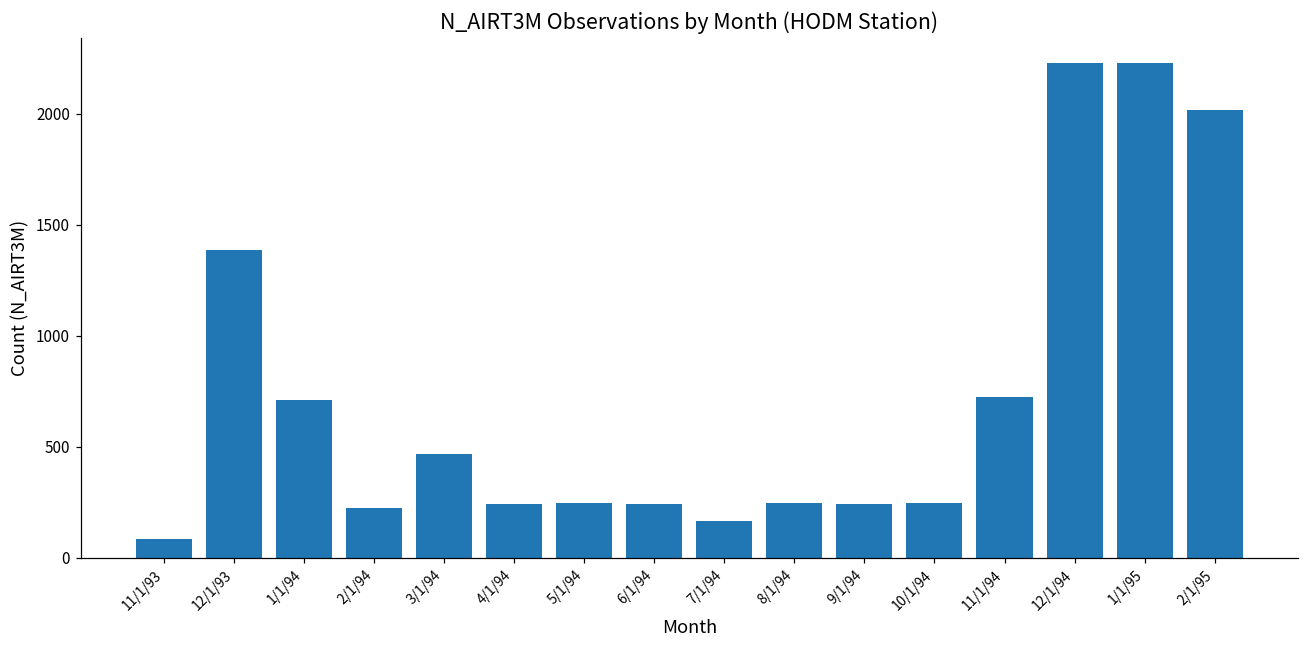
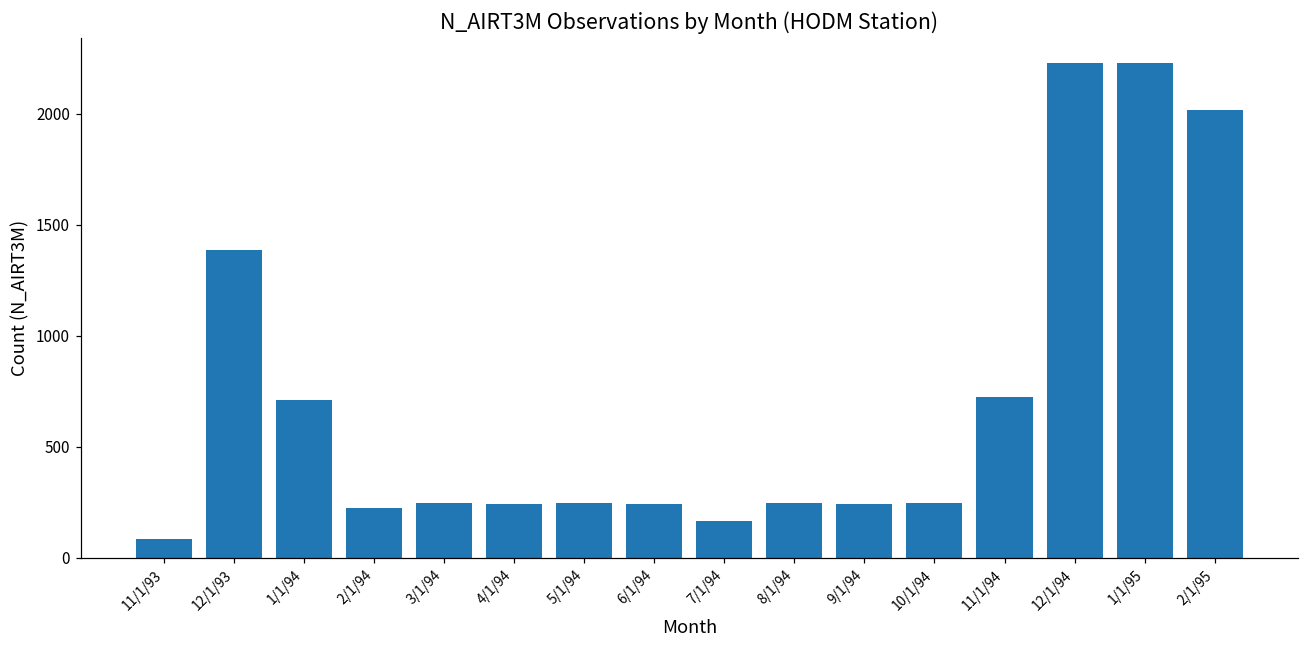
  {
    "11/1/93": 80,
    "12/1/93": 1390,
    "1/1/94": 710,
    "2/1/94": 220,
-   "3/1/94": 470,
+   "3/1/94": 250,
    "4/1/94": 240,
    "5/1/94": 250,
    "6/1/94": 240,
    "7/1/94": 170,
    "8/1/94": 250,
    "9/1/94": 240,
    "10/1/94": 250,
    "11/1/94": 720,
    "12/1/94": 2230,
    "1/1/95": 2230,
    "2/1/95": 2020
  }
